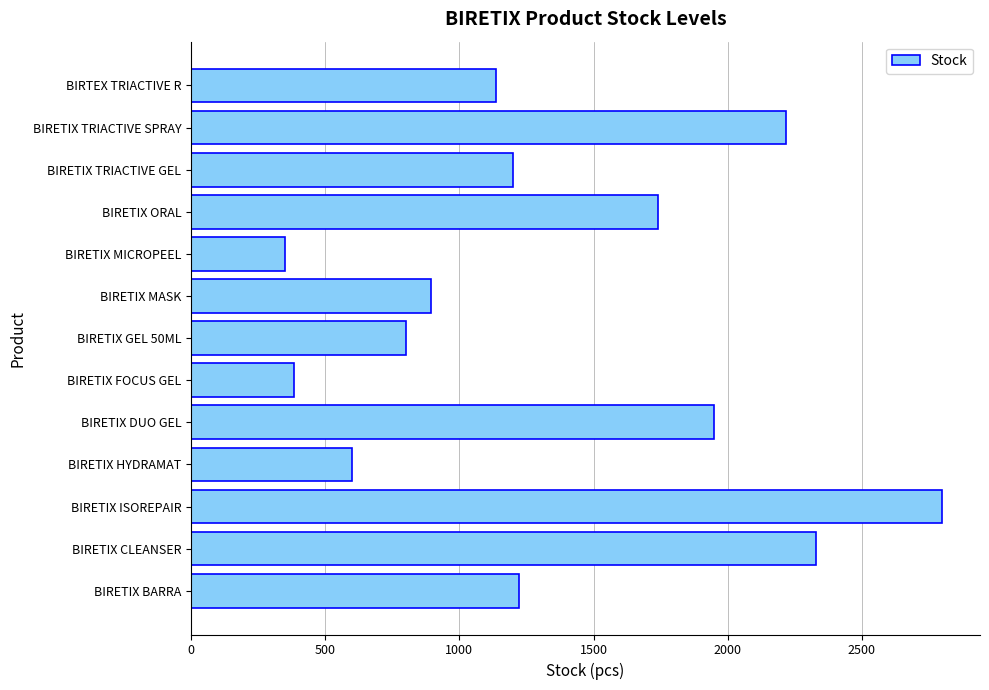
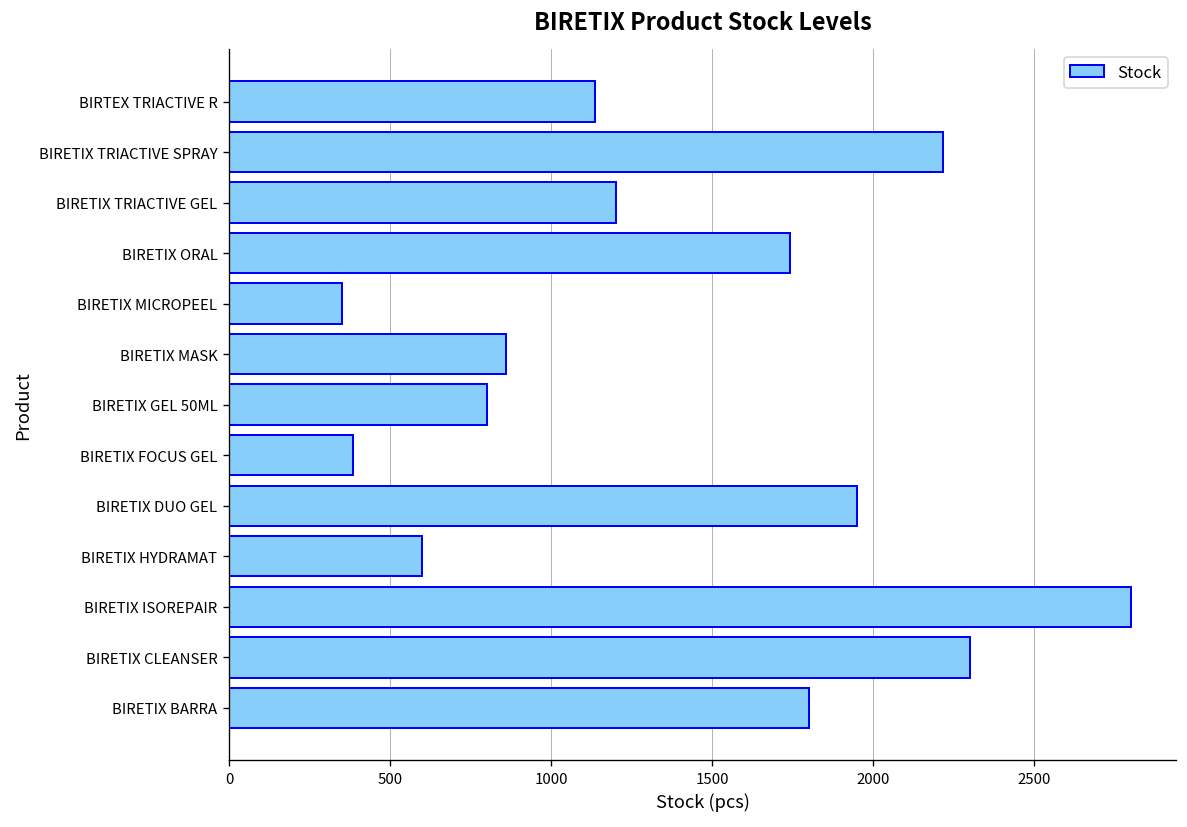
  {
    "BIRTEX TRIACTIVE R": 1140,
    "BIRETIX TRIACTIVE SPRAY": 2220,
    "BIRETIX TRIACTIVE GEL": 1200,
    "BIRETIX ORAL": 1740,
    "BIRETIX MICROPEEL": 350,
-   "BIRETIX MASK": 890,
+   "BIRETIX MASK": 860,
    "BIRETIX GEL 50ML": 800,
    "BIRETIX FOCUS GEL": 380,
    "BIRETIX DUO GEL": 1950,
    "BIRETIX HYDRAMAT": 600,
    "BIRETIX ISOREPAIR": 2800,
-   "BIRETIX CLEANSER": 2330,
-   "BIRETIX BARRA": 1220
+   "BIRETIX CLEANSER": 2300,
+   "BIRETIX BARRA": 1800
  }
